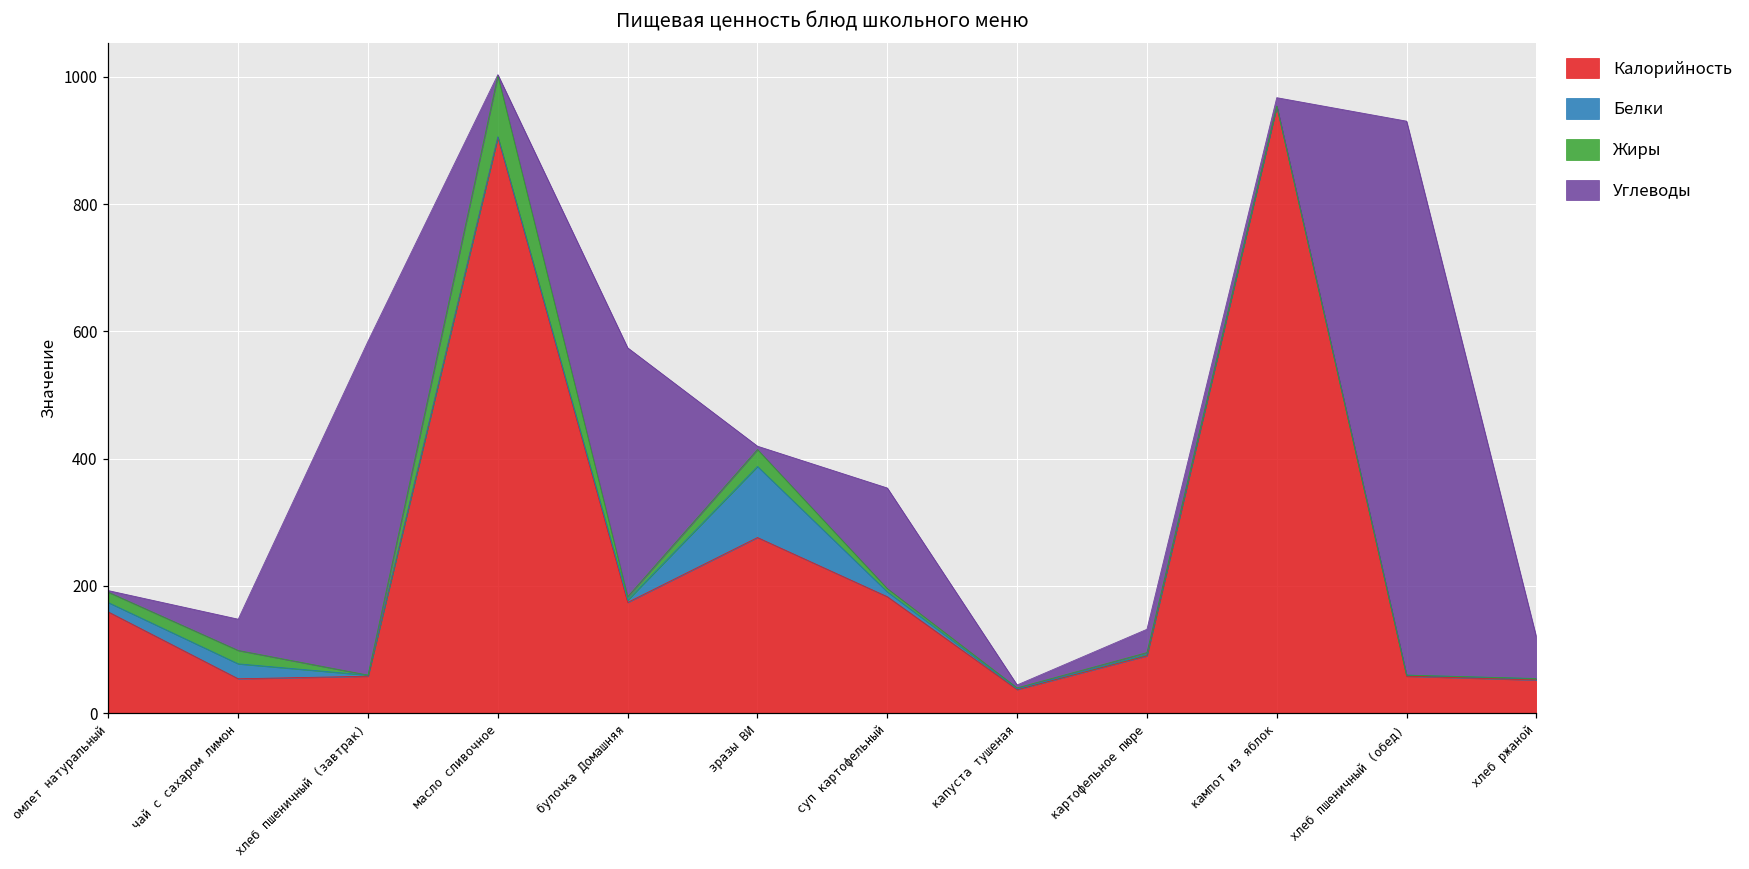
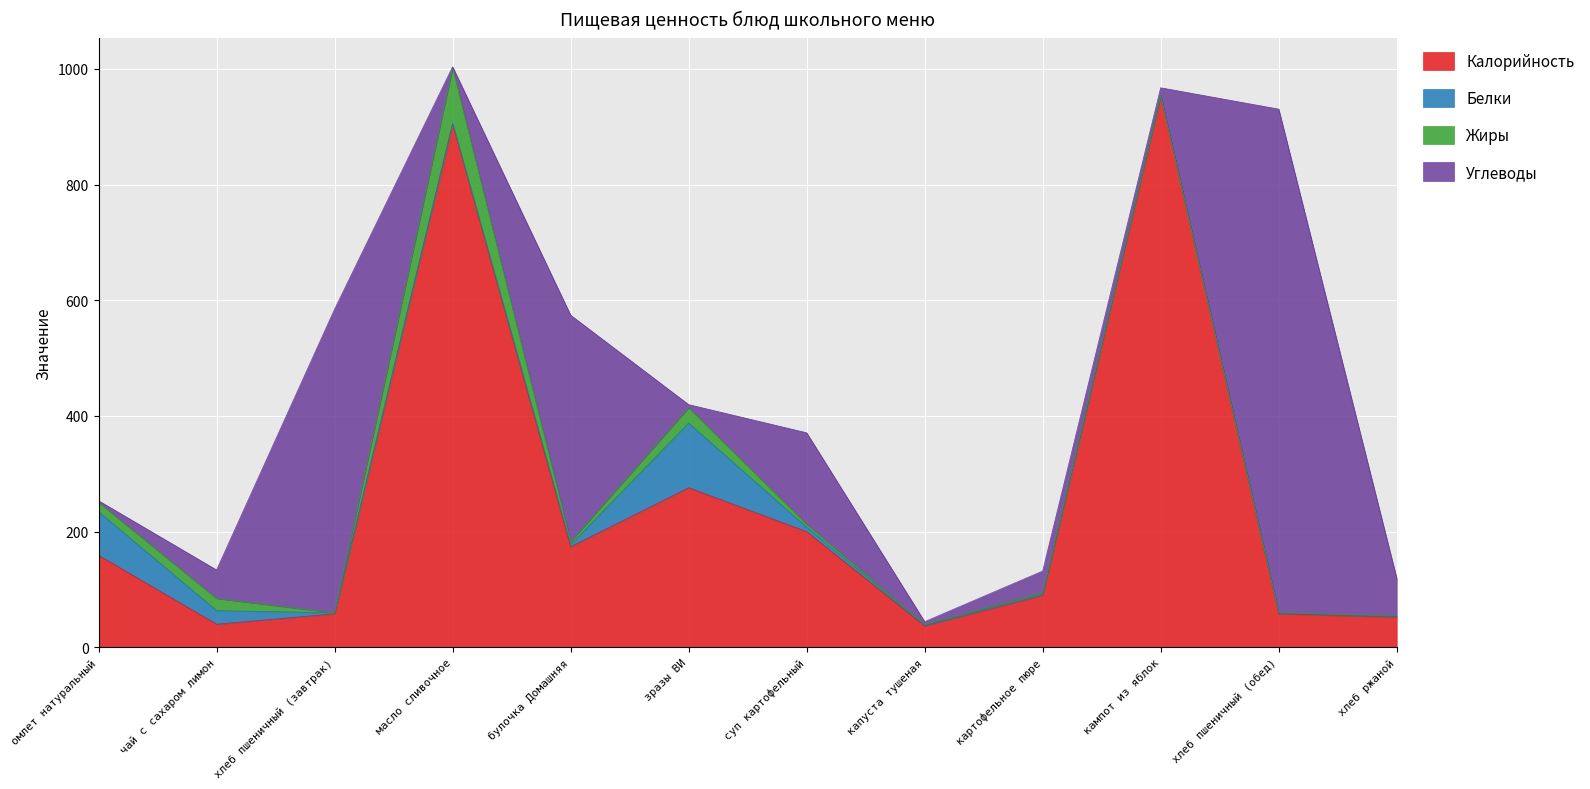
  {
    "Калорийность": {
      "омлет натуральный": 160,
-     "чай с сахаром лимон": 50,
+     "чай с сахаром лимон": 40,
      "зразы ВИ": 280,
-     "суп картофельный": 180
+     "суп картофельный": 200
    },
    "Белки": {
-     "омлет натуральный": 10,
+     "омлет натуральный": 80,
      "чай с сахаром лимон": 20,
      "зразы ВИ": 110,
      "суп картофельный": 10
    },
    "Жиры": {
      "чай с сахаром лимон": 20,
      "булочка Домашняя": 10,
      "зразы ВИ": 30,
      "суп картофельный": 10
    },
    "Углеводы": {
      "чай с сахаром лимон": 50,
      "хлеб пшеничный (завтрак)": 520,
      "булочка Домашняя": 390,
      "зразы ВИ": 10,
      "суп картофельный": 160,
      "капуста тушеная": 0,
      "картофельное пюре": 40,
      "кампот из яблок": 10,
      "хлеб пшеничный (обед)": 870,
      "хлеб ржаной": 70
    }
  }
